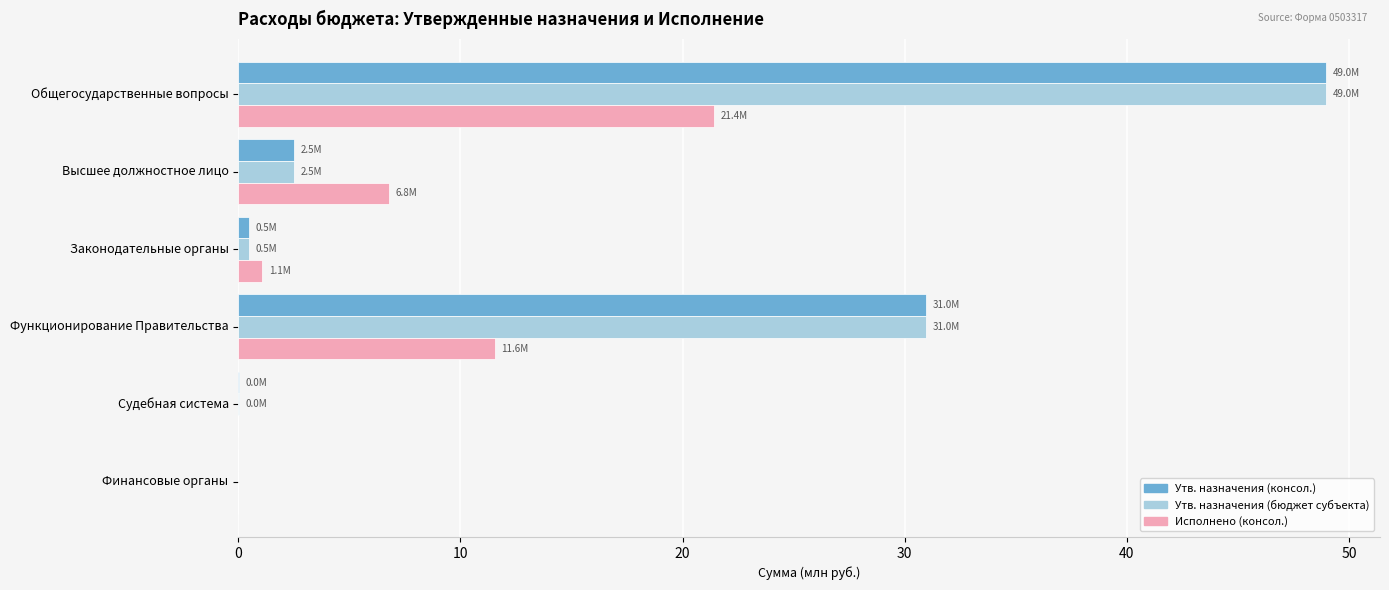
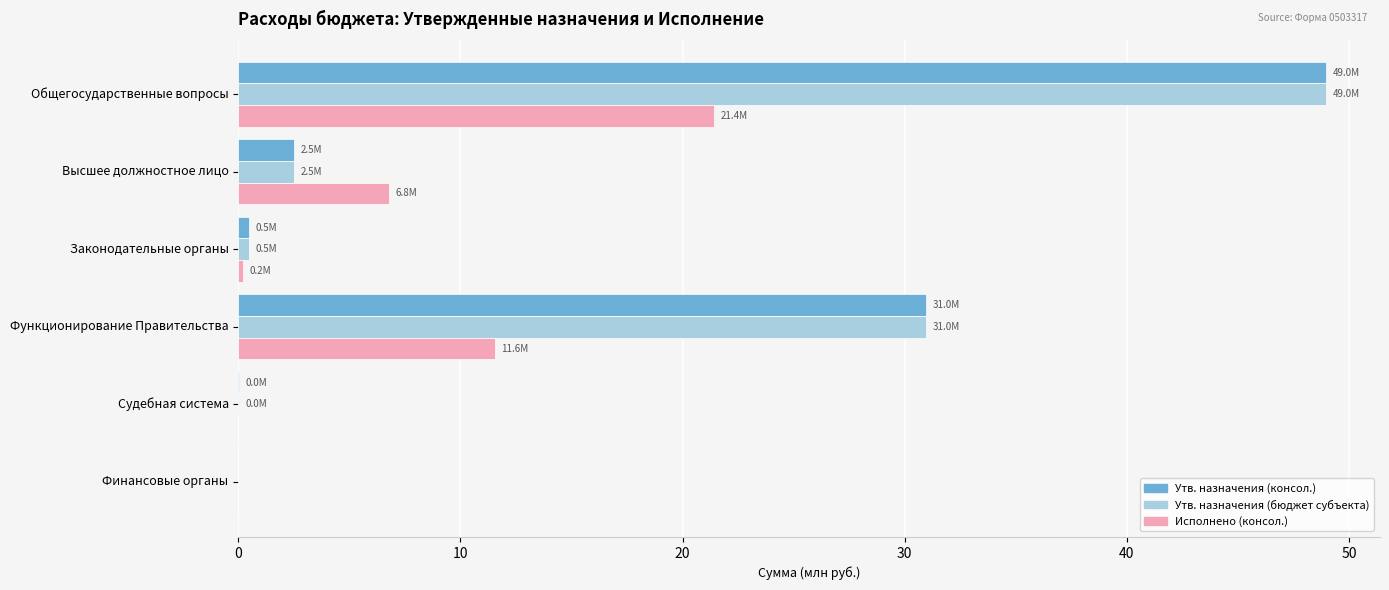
  {
    "Исполнено (консол.)": {
      "Общегосударственные вопросы": "21.4M",
      "Высшее должностное лицо": "6.8M",
-     "Законодательные органы": "1.1M",
+     "Законодательные органы": "0.2M",
      "Функционирование Правительства": "11.6M"
    }
  }
